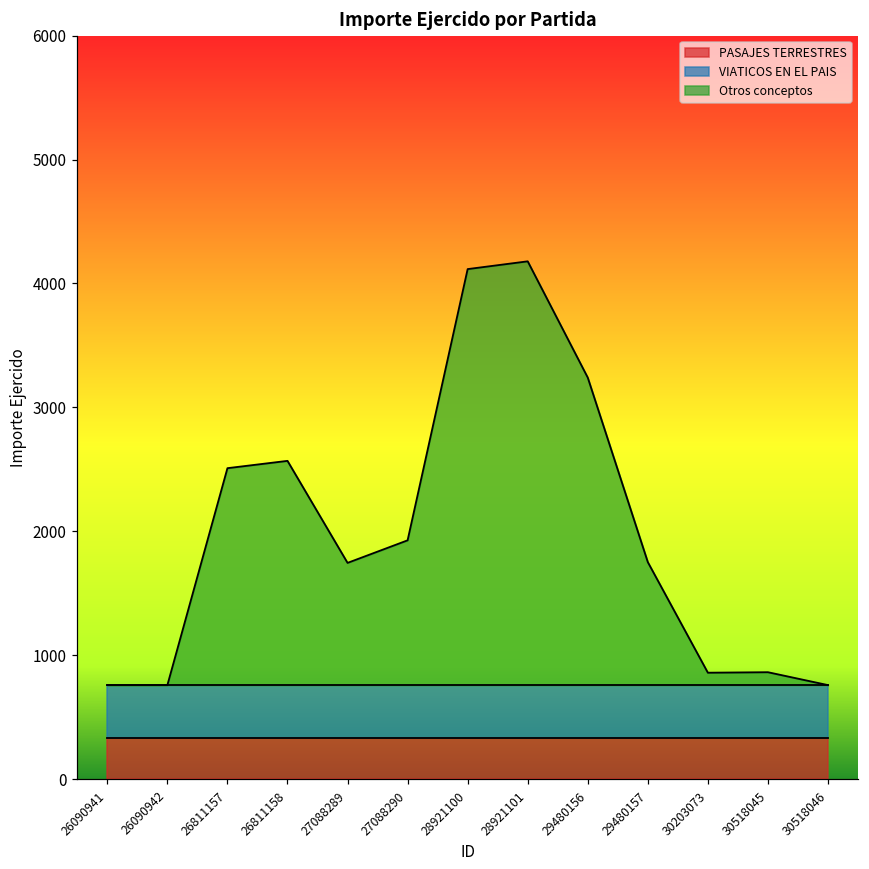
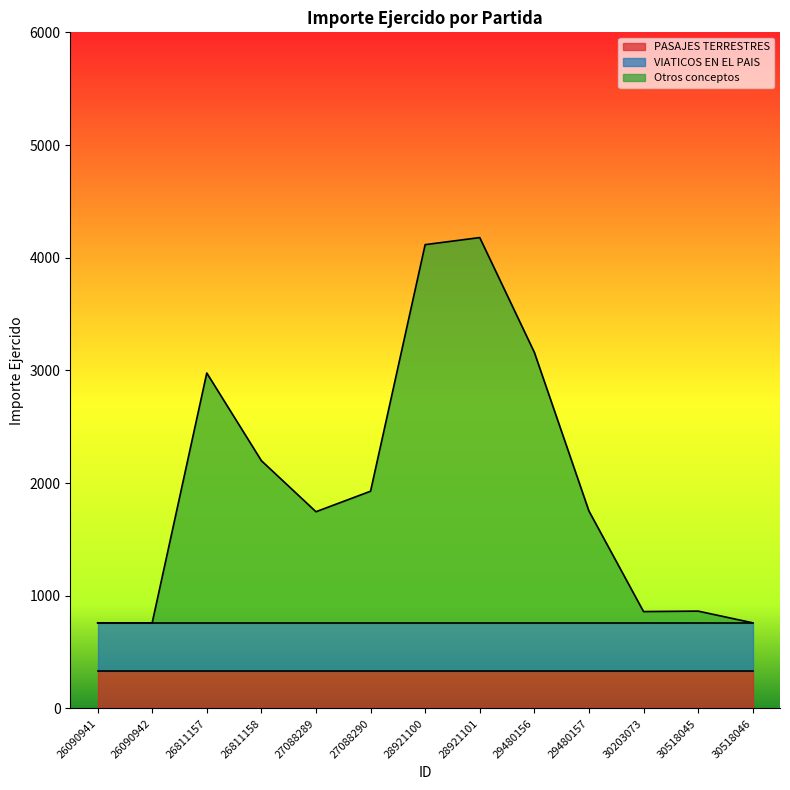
  {
    "PASAJES TERRESTRES": {
      "26090941": 330,
      "26090942": 330,
      "26811157": 330,
      "26811158": 330,
      "27088289": 330,
      "27088290": 330,
      "28921100": 330,
      "28921101": 330,
      "29480156": 330,
      "29480157": 330,
      "30203073": 330,
      "30518045": 330,
      "30518046": 330
    },
    "VIATICOS EN EL PAIS": {
      "26811157": 760,
      "26811158": 760,
      "27088289": 760,
      "27088290": 760,
      "28921100": 760,
      "28921101": 760,
      "29480156": 760,
      "29480157": 760,
      "30203073": 760,
      "30518045": 760
    },
    "Otros conceptos": {
-     "26811157": 2510,
-     "26811158": 2570,
+     "26811157": 2980,
+     "26811158": 2200,
      "27088289": 1750,
      "27088290": 1930,
      "28921100": 4120,
      "28921101": 4180,
-     "29480156": 3240,
+     "29480156": 3160,
      "29480157": 1750,
      "30203073": 860,
      "30518045": 860
    }
  }
